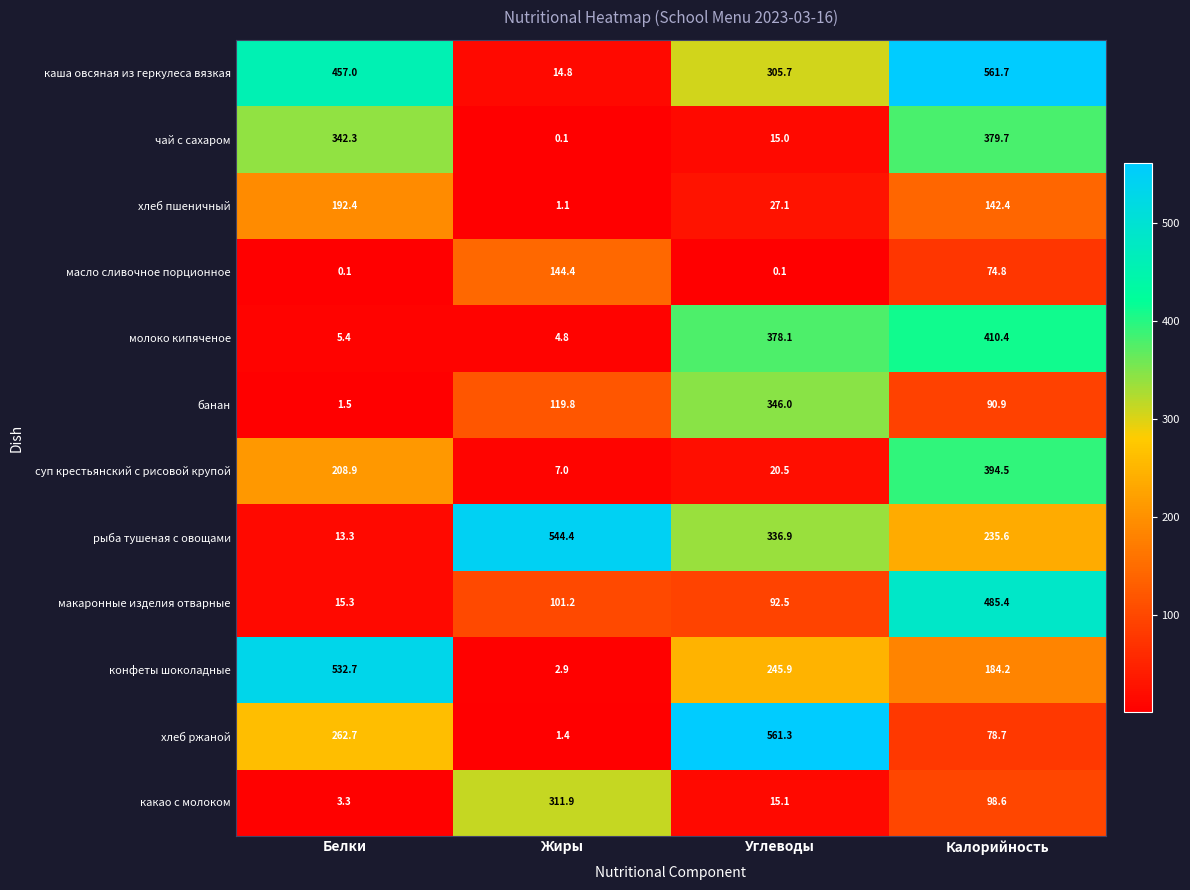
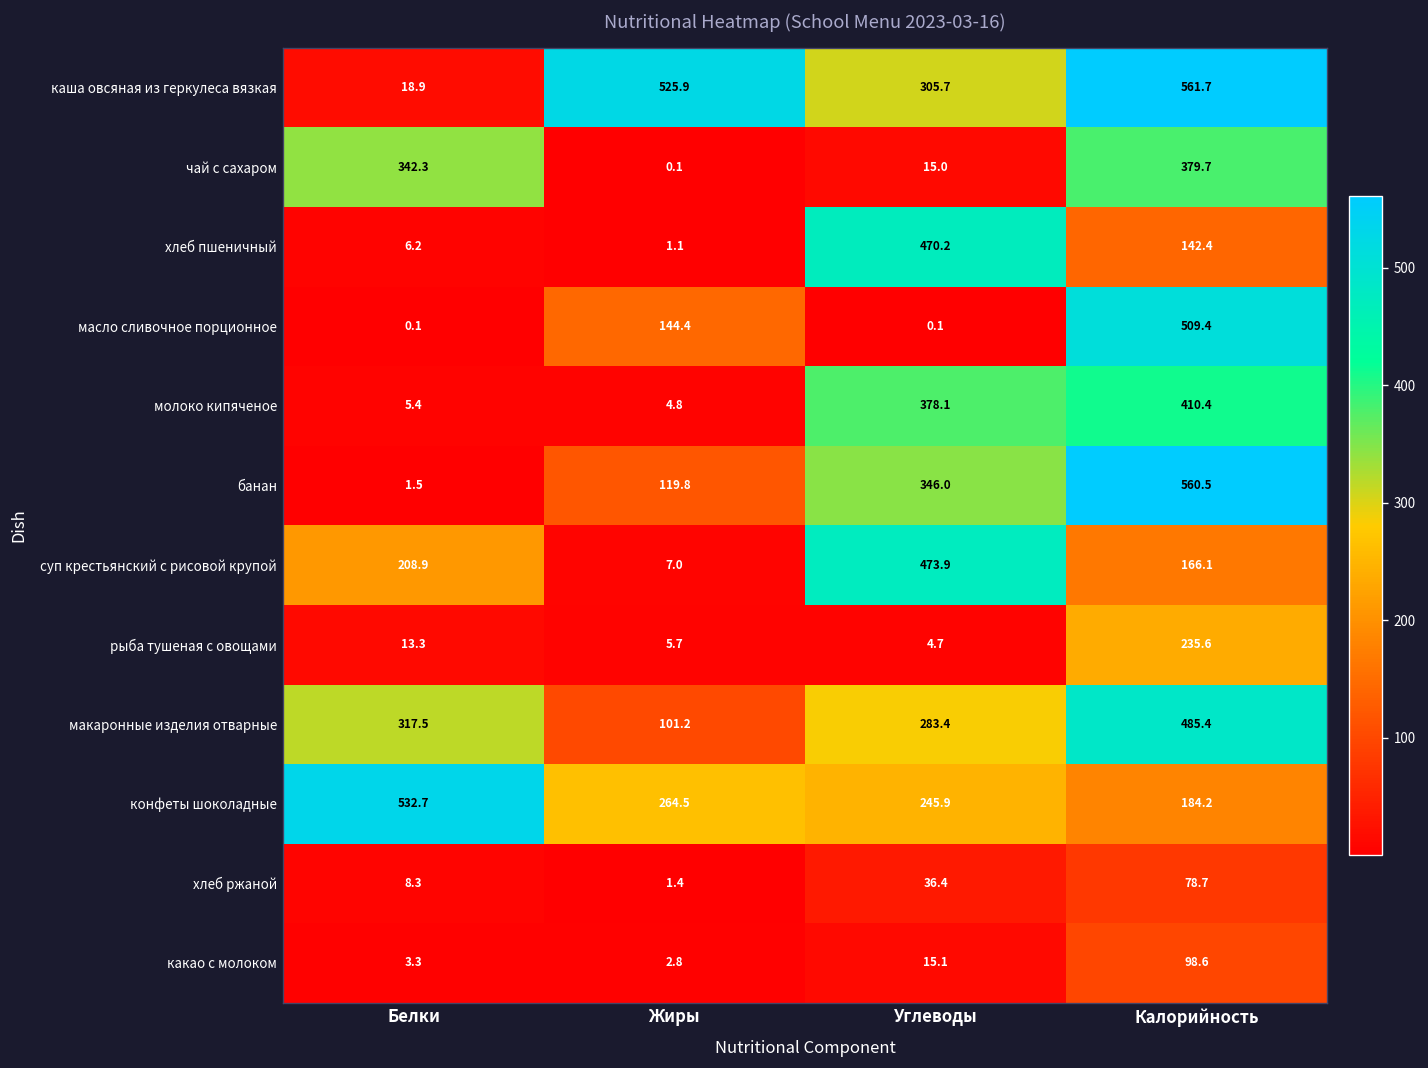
  {
    "каша овсяная из геркулеса вязкая": {
-     "Белки": 457.0,
-     "Жиры": 14.8,
+     "Белки": 18.9,
+     "Жиры": 525.9,
      "Углеводы": 305.7,
      "Калорийность": 561.7
    },
    "чай с сахаром": {
      "Белки": 342.3,
      "Жиры": 0.1,
      "Углеводы": 15.0,
      "Калорийность": 379.7
    },
    "хлеб пшеничный": {
-     "Белки": 192.4,
+     "Белки": 6.2,
      "Жиры": 1.1,
-     "Углеводы": 27.1,
+     "Углеводы": 470.2,
      "Калорийность": 142.4
    },
    "масло сливочное порционное": {
      "Белки": 0.1,
      "Жиры": 144.4,
      "Углеводы": 0.1,
-     "Калорийность": 74.8
+     "Калорийность": 509.4
    },
    "молоко кипяченое": {
      "Белки": 5.4,
      "Жиры": 4.8,
      "Углеводы": 378.1,
      "Калорийность": 410.4
    },
    "банан": {
      "Белки": 1.5,
      "Жиры": 119.8,
      "Углеводы": 346.0,
-     "Калорийность": 90.9
+     "Калорийность": 560.5
    },
    "суп крестьянский с рисовой крупой": {
      "Белки": 208.9,
      "Жиры": 7.0,
-     "Углеводы": 20.5,
-     "Калорийность": 394.5
+     "Углеводы": 473.9,
+     "Калорийность": 166.1
    },
    "рыба тушеная с овощами": {
      "Белки": 13.3,
-     "Жиры": 544.4,
-     "Углеводы": 336.9,
+     "Жиры": 5.7,
+     "Углеводы": 4.7,
      "Калорийность": 235.6
    },
    "макаронные изделия отварные": {
-     "Белки": 15.3,
+     "Белки": 317.5,
      "Жиры": 101.2,
-     "Углеводы": 92.5,
+     "Углеводы": 283.4,
      "Калорийность": 485.4
    },
    "конфеты шоколадные": {
      "Белки": 532.7,
-     "Жиры": 2.9,
+     "Жиры": 264.5,
      "Углеводы": 245.9,
      "Калорийность": 184.2
    },
    "хлеб ржаной": {
-     "Белки": 262.7,
+     "Белки": 8.3,
      "Жиры": 1.4,
-     "Углеводы": 561.3,
+     "Углеводы": 36.4,
      "Калорийность": 78.7
    },
    "какао с молоком": {
      "Белки": 3.3,
-     "Жиры": 311.9,
+     "Жиры": 2.8,
      "Углеводы": 15.1,
      "Калорийность": 98.6
    }
  }
